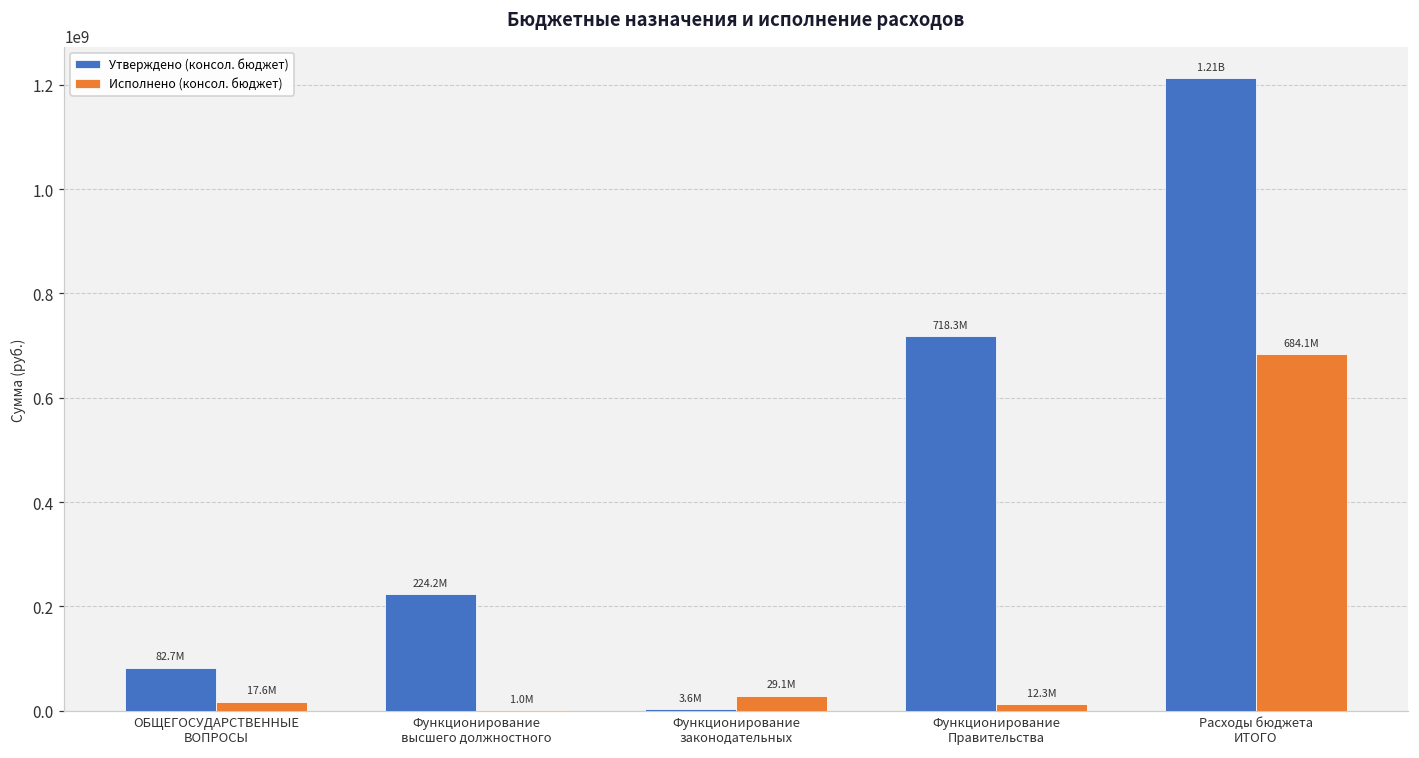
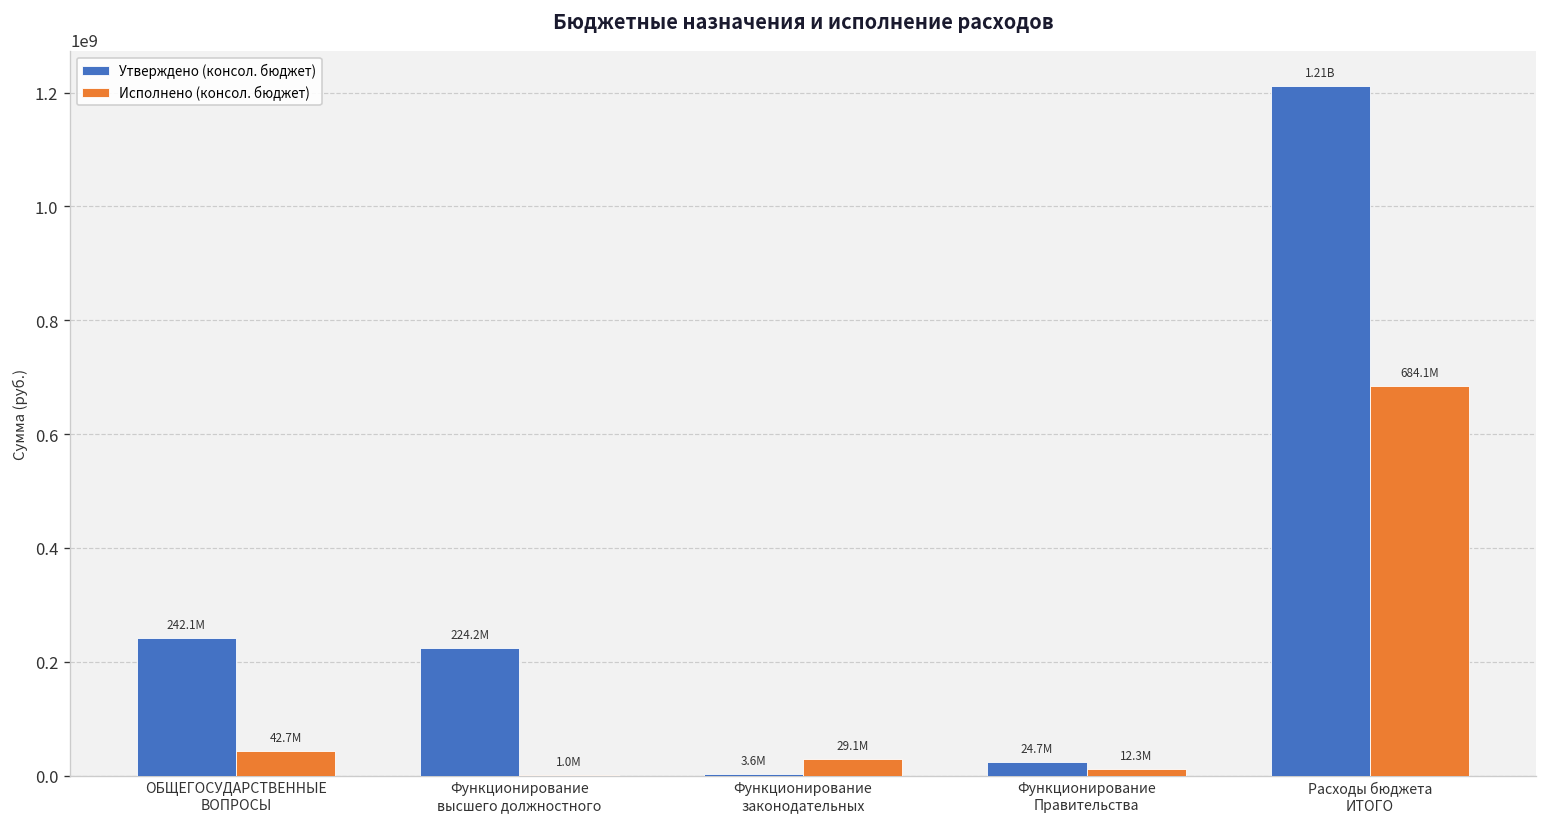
  {
    "Утверждено (консол. бюджет)": {
-     "ОБЩЕГОСУДАРСТВЕННЫЕ ВОПРОСЫ": "82.7M",
+     "ОБЩЕГОСУДАРСТВЕННЫЕ ВОПРОСЫ": "242.1M",
      "Функционирование высшего должностного": "224.2M",
      "Функционирование законодательных": "3.6M",
-     "Функционирование Правительства": "718.3M",
+     "Функционирование Правительства": "24.7M",
      "Расходы бюджета ИТОГО": "1.21B"
    },
    "Исполнено (консол. бюджет)": {
-     "ОБЩЕГОСУДАРСТВЕННЫЕ ВОПРОСЫ": "17.6M",
+     "ОБЩЕГОСУДАРСТВЕННЫЕ ВОПРОСЫ": "42.7M",
      "Функционирование высшего должностного": "1.0M",
      "Функционирование законодательных": "29.1M",
      "Функционирование Правительства": "12.3M",
      "Расходы бюджета ИТОГО": "684.1M"
    }
  }
